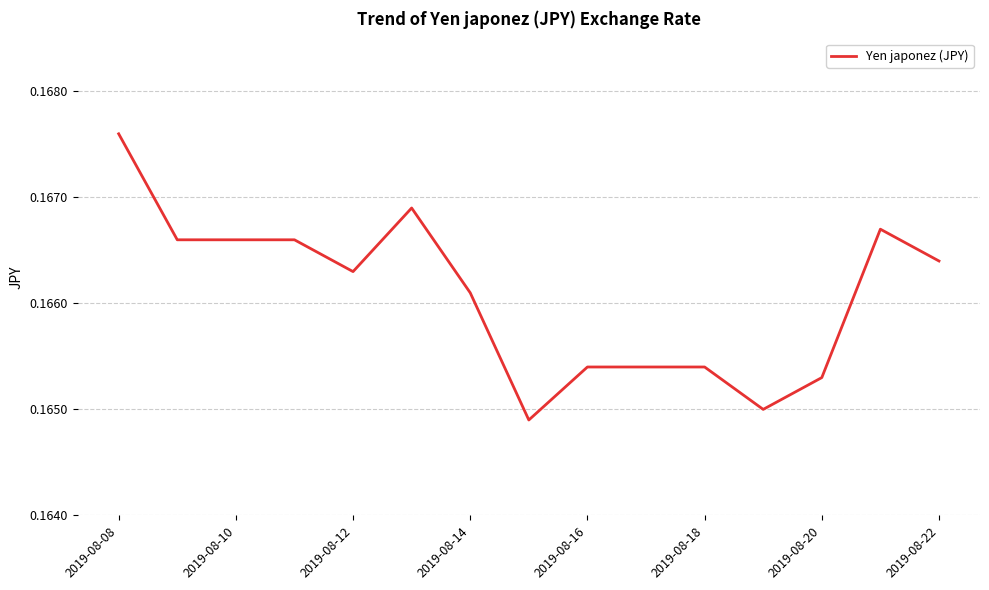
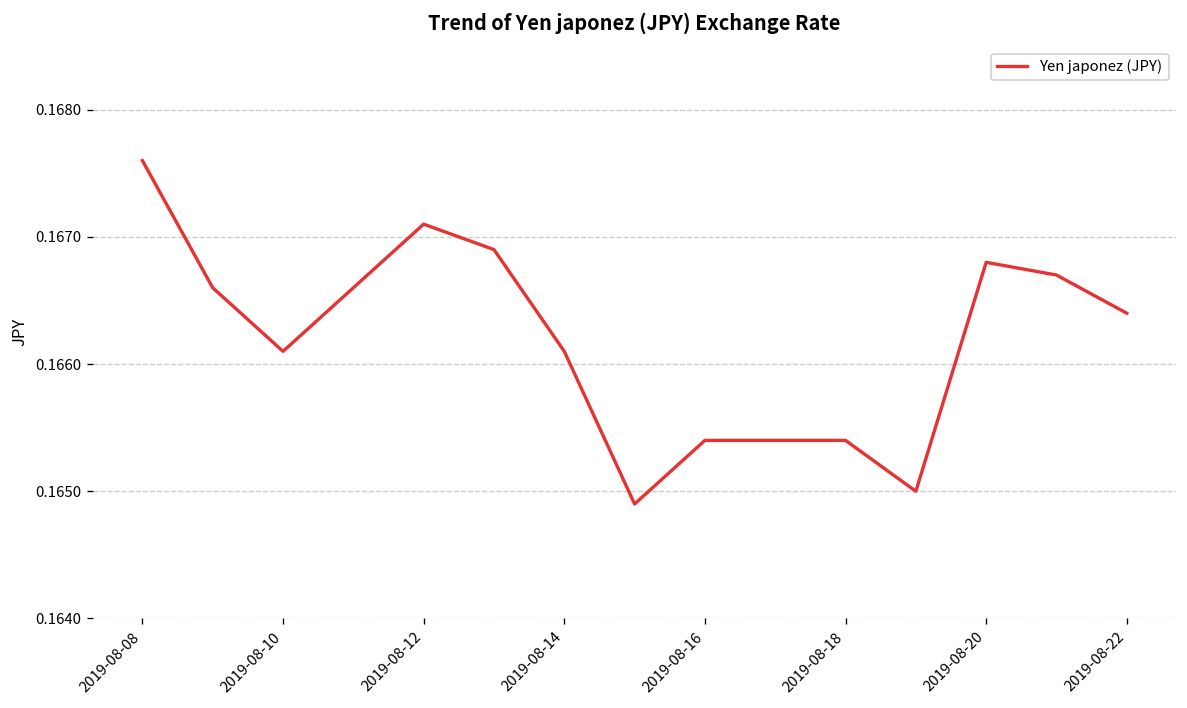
  {
    "2019-08-08": 0.1676,
-   "2019-08-10": 0.1666,
-   "2019-08-12": 0.1663,
+   "2019-08-10": 0.1661,
+   "2019-08-12": 0.1671,
    "2019-08-14": 0.1661,
    "2019-08-16": 0.1654,
    "2019-08-18": 0.1654,
-   "2019-08-20": 0.1653,
+   "2019-08-20": 0.1668,
    "2019-08-22": 0.1664
  }
